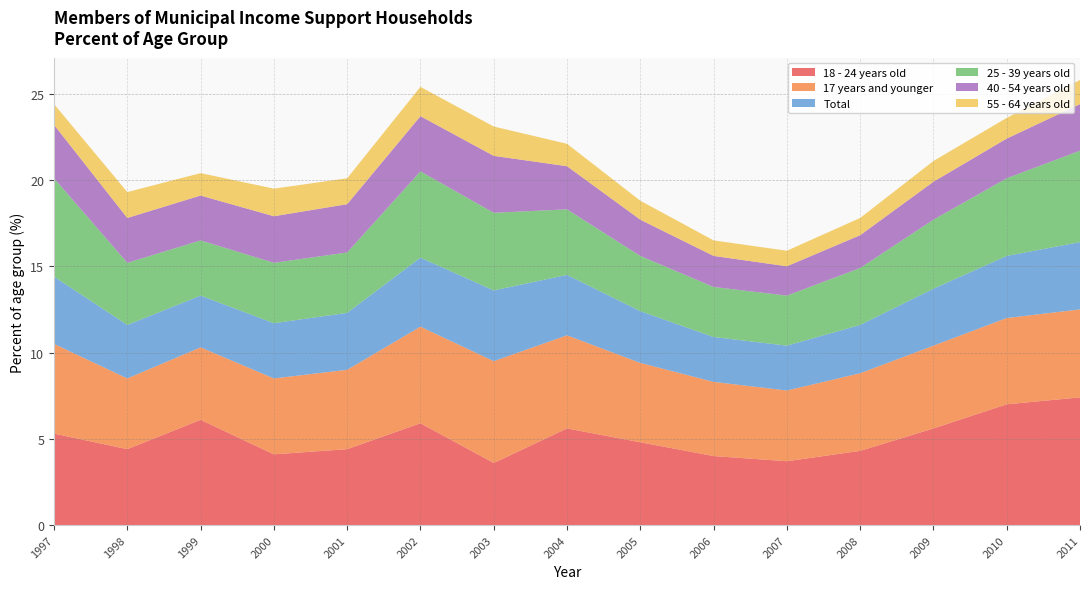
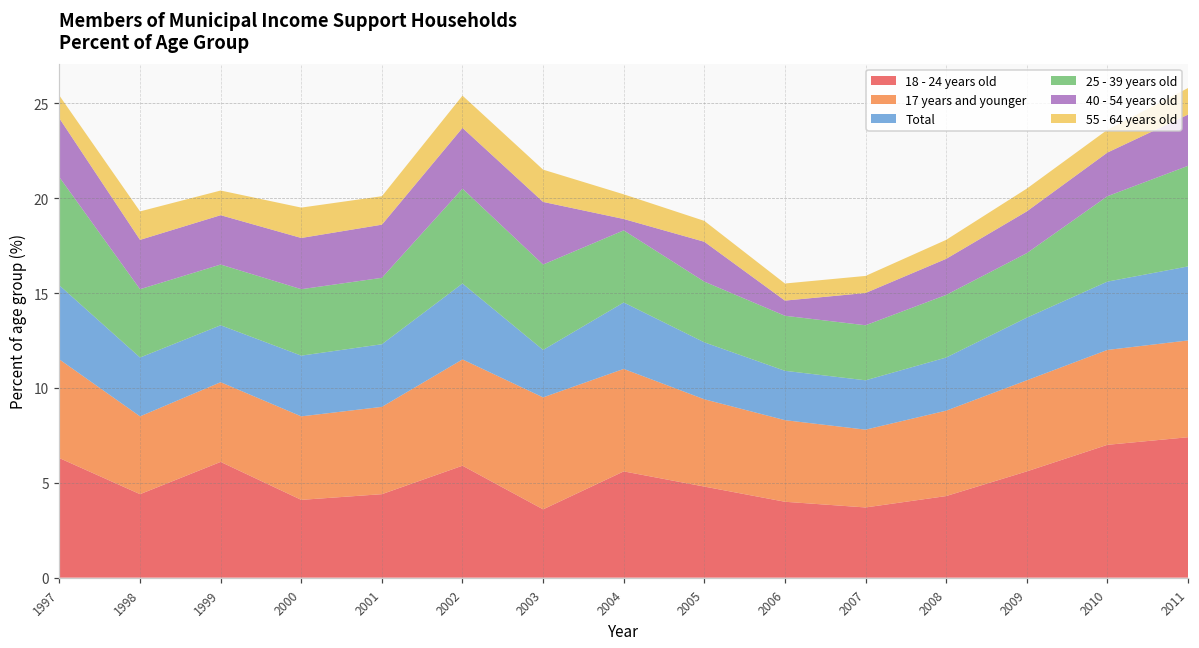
  {
    "18 - 24 years old": {
-     "1997": 5.3,
+     "1997": 6.3,
      "1998": 4.4,
      "1999": 6.1,
      "2000": 4.1,
      "2001": 4.4,
      "2002": 5.9,
      "2003": 3.6,
      "2004": 5.6,
      "2005": 4.8,
      "2006": 4.0,
      "2007": 3.7,
      "2008": 4.3,
      "2009": 5.6,
      "2010": 7.0,
      "2011": 7.4
    },
    "17 years and younger": {
      "1997": 5.2,
      "1998": 4.1,
      "1999": 4.2,
      "2000": 4.4,
      "2001": 4.6,
      "2002": 5.6,
      "2003": 5.9,
      "2004": 5.4,
      "2005": 4.6,
      "2006": 4.3,
      "2007": 4.1,
      "2008": 4.5,
      "2009": 4.8,
      "2010": 5.0,
      "2011": 5.1
    },
    "Total": {
      "1997": 3.9,
      "1998": 3.1,
      "1999": 3.0,
      "2000": 3.2,
      "2001": 3.3,
      "2002": 4.0,
-     "2003": 4.1,
+     "2003": 2.5,
      "2004": 3.5,
      "2005": 3.0,
      "2006": 2.6,
      "2007": 2.6,
      "2008": 2.8,
      "2009": 3.3,
      "2010": 3.6,
      "2011": 3.9
    },
    "25 - 39 years old": {
      "1997": 5.7,
      "1998": 3.6,
      "1999": 3.2,
      "2000": 3.5,
      "2001": 3.5,
      "2002": 5.0,
      "2003": 4.5,
      "2004": 3.8,
      "2005": 3.2,
      "2006": 2.9,
      "2007": 2.9,
      "2008": 3.3,
-     "2009": 4.0,
+     "2009": 3.4,
      "2010": 4.5,
      "2011": 5.3
    },
    "40 - 54 years old": {
      "1997": 3.1,
      "1998": 2.6,
      "1999": 2.6,
      "2000": 2.7,
      "2001": 2.8,
      "2002": 3.2,
      "2003": 3.3,
-     "2004": 2.5,
+     "2004": 0.6,
      "2005": 2.1,
-     "2006": 1.8,
+     "2006": 0.8,
      "2007": 1.7,
      "2008": 1.9,
      "2009": 2.2,
      "2010": 2.3,
      "2011": 2.7
    },
    "55 - 64 years old": {
      "1997": 1.2,
      "1998": 1.5,
      "1999": 1.3,
      "2000": 1.6,
      "2001": 1.5,
      "2002": 1.7,
      "2003": 1.7,
      "2004": 1.3,
      "2005": 1.1,
      "2006": 0.9,
      "2007": 0.9,
      "2008": 1.0,
      "2009": 1.2,
      "2010": 1.2,
      "2011": 1.4
    }
  }
